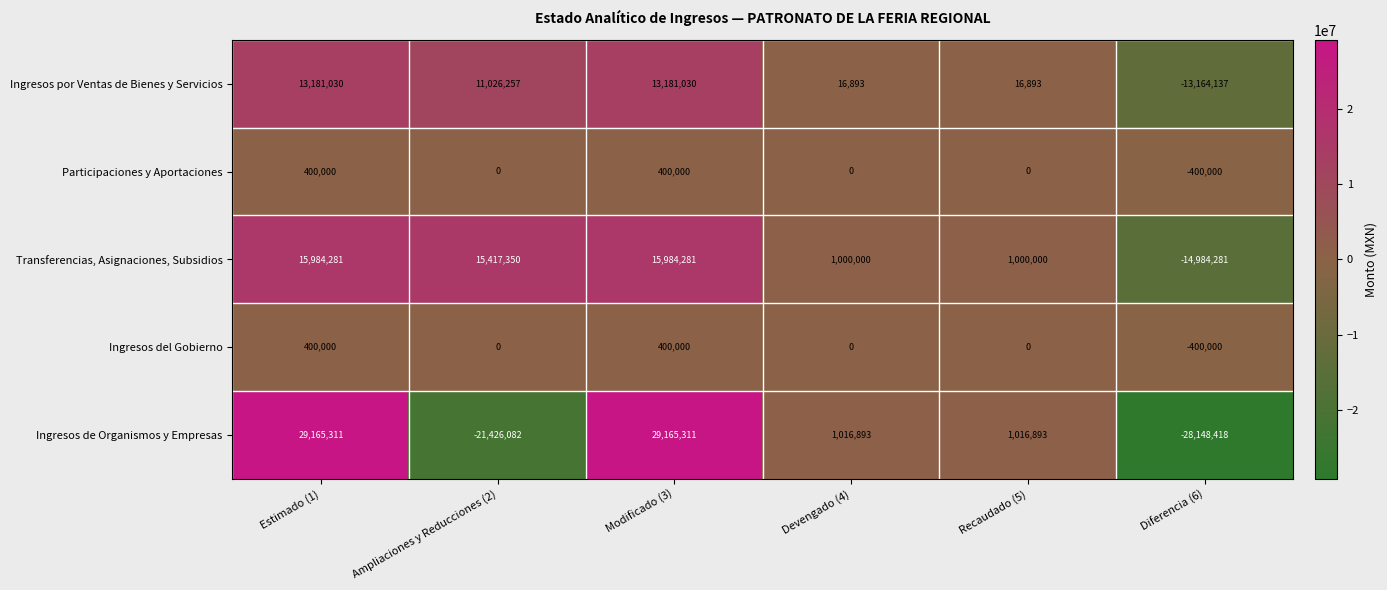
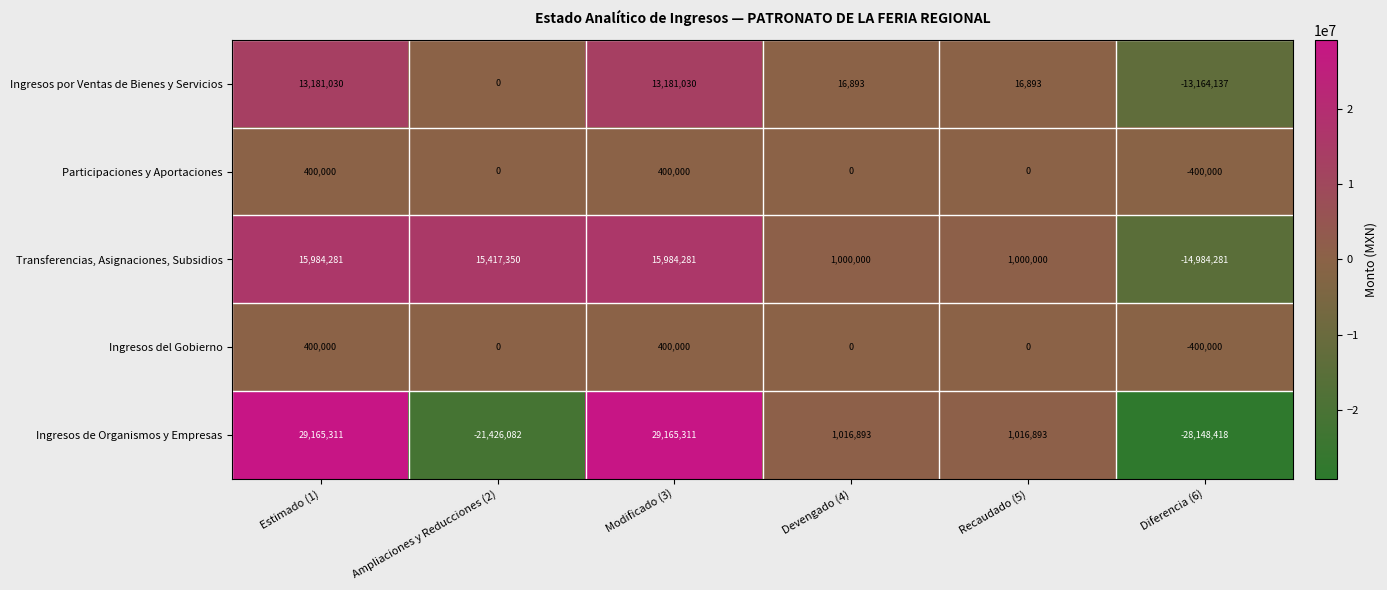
  {
    "Ingresos por Ventas de Bienes y Servicios": {
      "Estimado (1)": "13,181,030",
-     "Ampliaciones y Reducciones (2)": "11,026,257",
+     "Ampliaciones y Reducciones (2)": "0",
      "Modificado (3)": "13,181,030",
      "Devengado (4)": "16,893",
      "Recaudado (5)": "16,893",
      "Diferencia (6)": "-13,164,137"
    },
    "Participaciones y Aportaciones": {
      "Estimado (1)": "400,000",
      "Ampliaciones y Reducciones (2)": "0",
      "Modificado (3)": "400,000",
      "Devengado (4)": "0",
      "Recaudado (5)": "0",
      "Diferencia (6)": "-400,000"
    },
    "Transferencias, Asignaciones, Subsidios": {
      "Estimado (1)": "15,984,281",
      "Ampliaciones y Reducciones (2)": "15,417,350",
      "Modificado (3)": "15,984,281",
      "Devengado (4)": "1,000,000",
      "Recaudado (5)": "1,000,000",
      "Diferencia (6)": "-14,984,281"
    },
    "Ingresos del Gobierno": {
      "Estimado (1)": "400,000",
      "Ampliaciones y Reducciones (2)": "0",
      "Modificado (3)": "400,000",
      "Devengado (4)": "0",
      "Recaudado (5)": "0",
      "Diferencia (6)": "-400,000"
    },
    "Ingresos de Organismos y Empresas": {
      "Estimado (1)": "29,165,311",
      "Ampliaciones y Reducciones (2)": "-21,426,082",
      "Modificado (3)": "29,165,311",
      "Devengado (4)": "1,016,893",
      "Recaudado (5)": "1,016,893",
      "Diferencia (6)": "-28,148,418"
    }
  }
